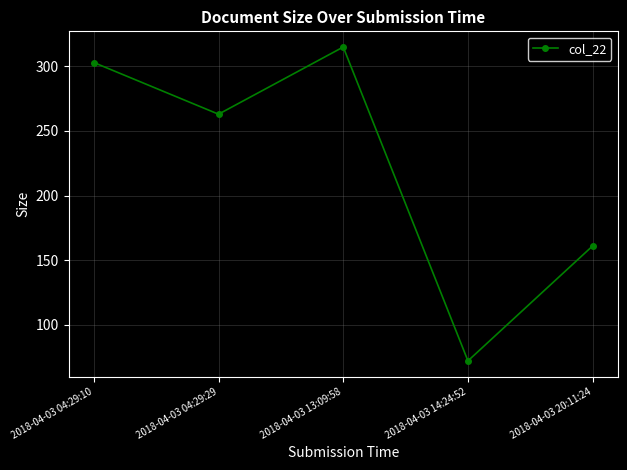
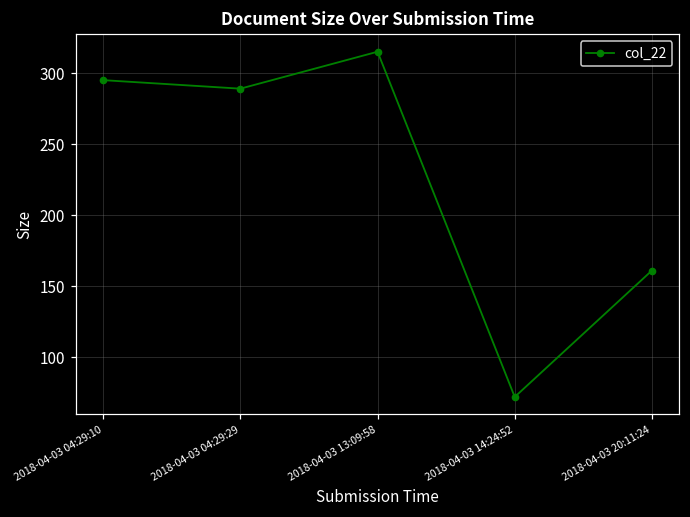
  {
-   "2018-04-03 04:29:10": 303,
-   "2018-04-03 04:29:29": 263,
+   "2018-04-03 04:29:10": 295,
+   "2018-04-03 04:29:29": 289,
    "2018-04-03 13:09:58": 315,
    "2018-04-03 14:24:52": 72,
    "2018-04-03 20:11:24": 161
  }
